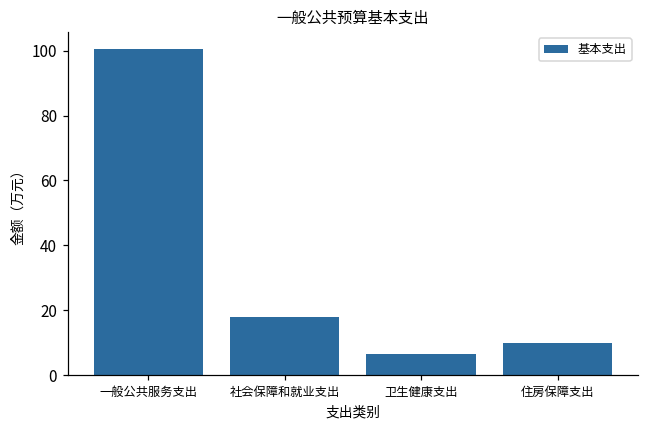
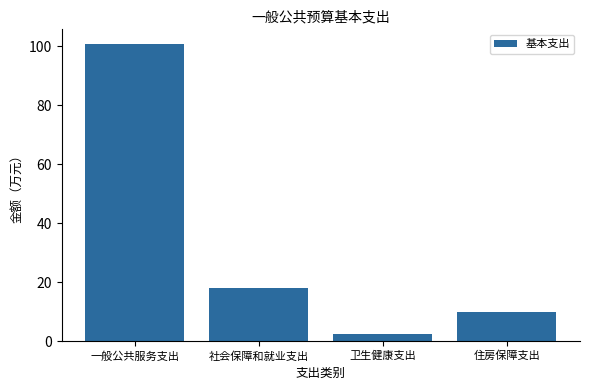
  {
    "一般公共服务支出": 101,
    "社会保障和就业支出": 18,
-   "卫生健康支出": 7,
+   "卫生健康支出": 2,
    "住房保障支出": 10
  }
